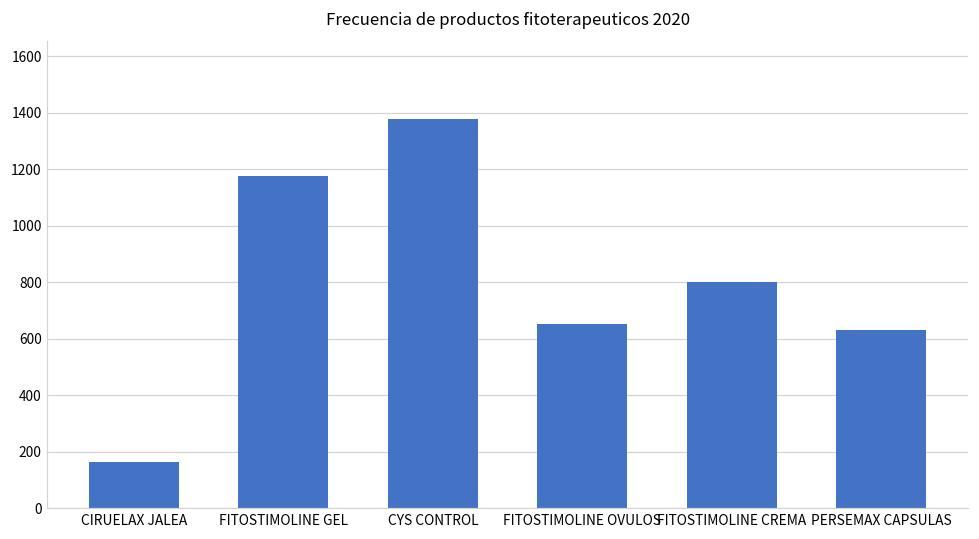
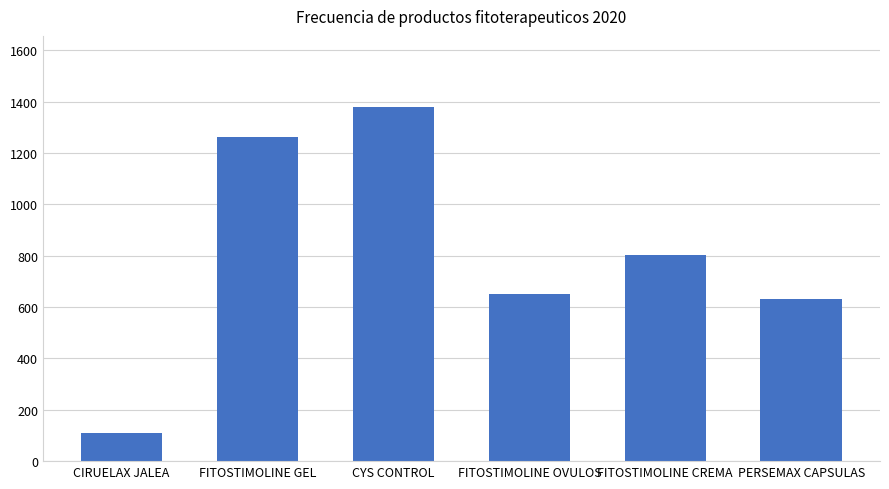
  {
-   "CIRUELAX JALEA": 160,
-   "FITOSTIMOLINE GEL": 1180,
+   "CIRUELAX JALEA": 110,
+   "FITOSTIMOLINE GEL": 1260,
    "CYS CONTROL": 1380,
    "FITOSTIMOLINE OVULOS": 650,
    "FITOSTIMOLINE CREMA": 800,
    "PERSEMAX CAPSULAS": 630
  }
